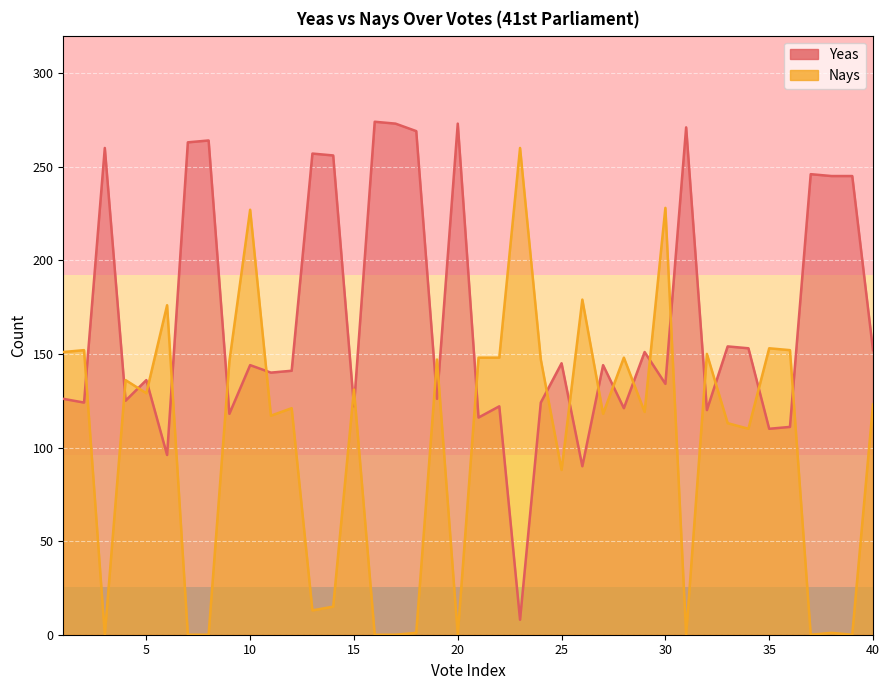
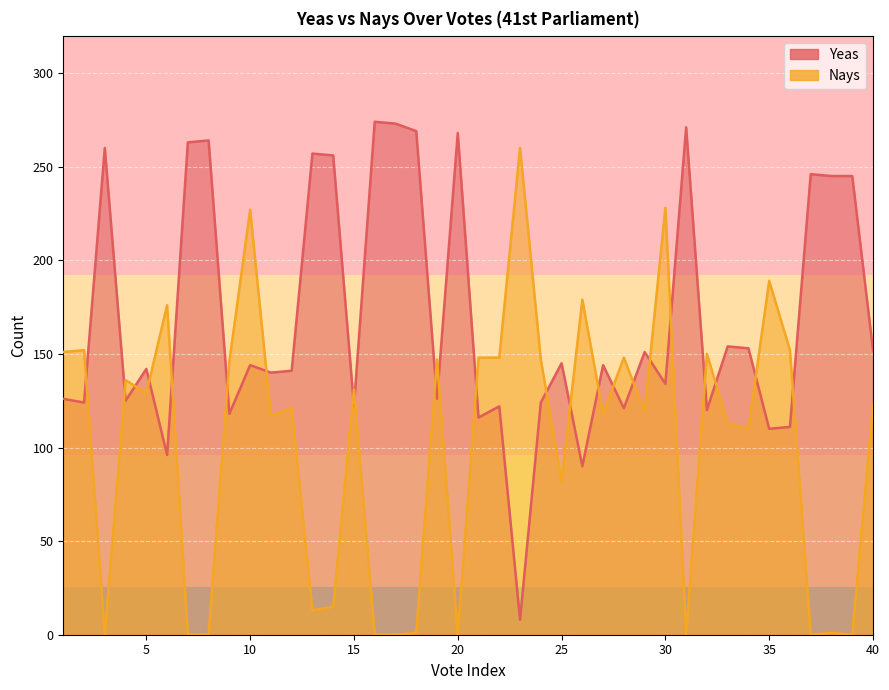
  {
    "Yeas": {
-     "5": 136,
+     "5": 142,
      "10": 144,
      "15": 122,
-     "20": 273,
+     "20": 268,
      "25": 145,
      "30": 134,
      "35": 110,
      "40": 152
    },
    "Nays": {
      "5": 129,
      "10": 227,
      "15": 131,
      "20": 0,
-     "25": 88,
+     "25": 82,
      "30": 228,
-     "35": 153,
+     "35": 189,
      "40": 123
    }
  }
